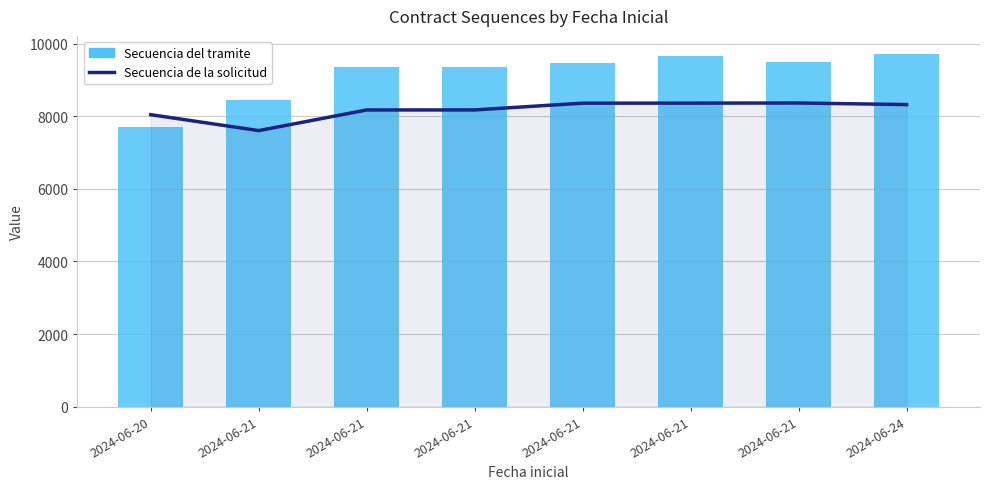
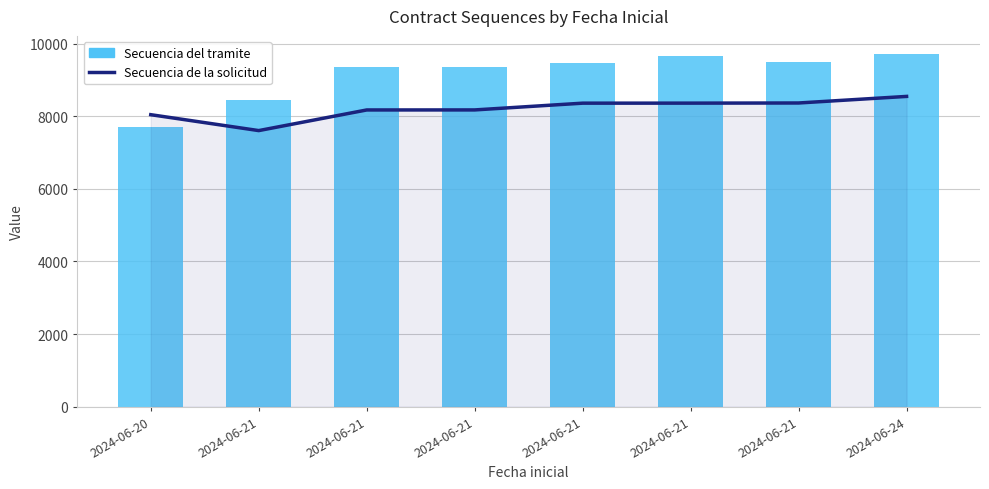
  {
    "Secuencia de la solicitud": {
      "2024-06-20": 8000,
-     "2024-06-24": 8300
+     "2024-06-24": 8500
    },
    "Secuencia del tramite": {
      "2024-06-20": 7700,
      "2024-06-24": 9700
    }
  }
